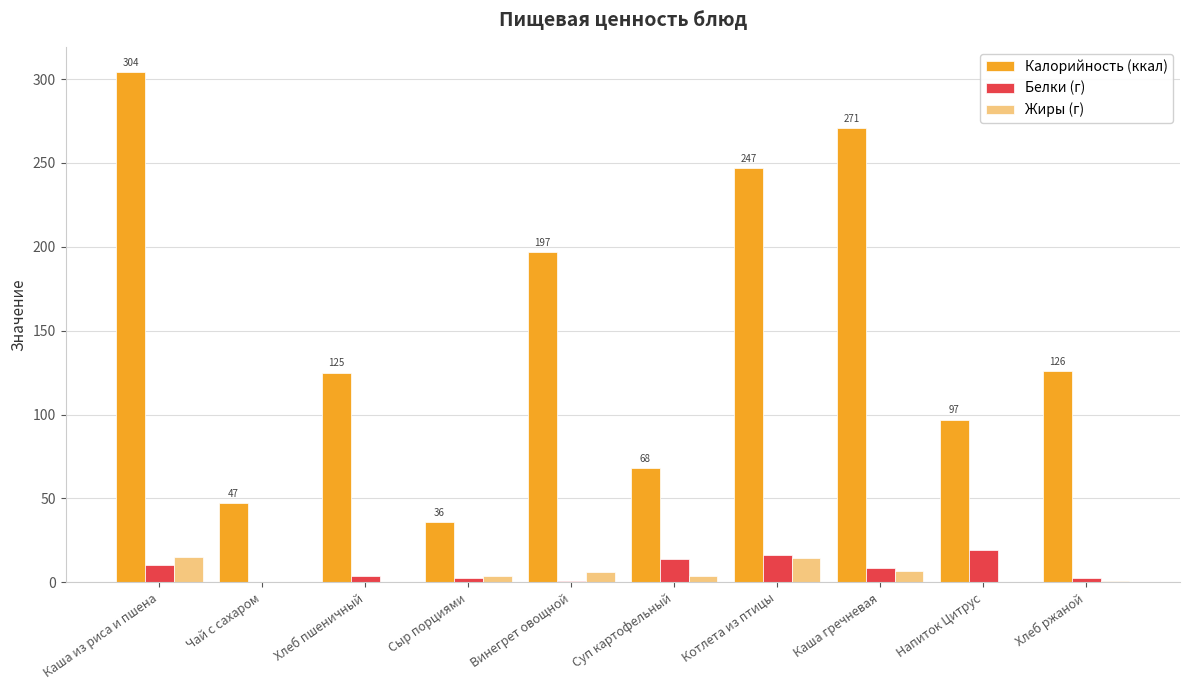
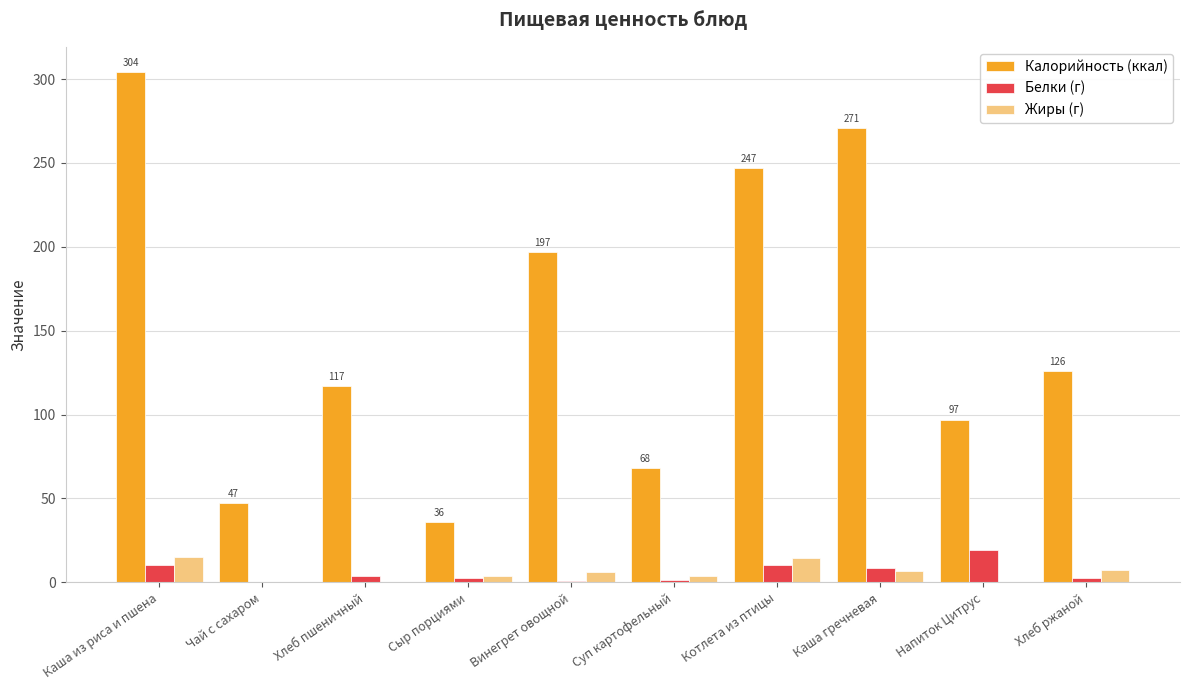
  {
    "Калорийность (ккал)": {
      "Каша из риса и пшена": 304,
      "Чай с сахаром": 47,
-     "Хлеб пшеничный": 125,
+     "Хлеб пшеничный": 117,
      "Сыр порциями": 36,
      "Винегрет овощной": 197,
      "Суп картофельный": 68,
      "Котлета из птицы": 247,
      "Каша гречневая": 271,
      "Напиток Цитрус": 97,
      "Хлеб ржаной": 126
    },
    "Белки (г)": {
      "Каша из риса и пшена": 11,
      "Хлеб пшеничный": 4,
      "Сыр порциями": 2,
-     "Суп картофельный": 14,
-     "Котлета из птицы": 17,
+     "Суп картофельный": 2,
+     "Котлета из птицы": 10,
      "Каша гречневая": 9,
      "Напиток Цитрус": 20,
      "Хлеб ржаной": 3
    },
    "Жиры (г)": {
      "Каша из риса и пшена": 15,
      "Сыр порциями": 4,
      "Винегрет овощной": 6,
      "Суп картофельный": 4,
      "Котлета из птицы": 15,
      "Каша гречневая": 7,
      "Напиток Цитрус": 0,
-     "Хлеб ржаной": 1
+     "Хлеб ржаной": 7
    }
  }
